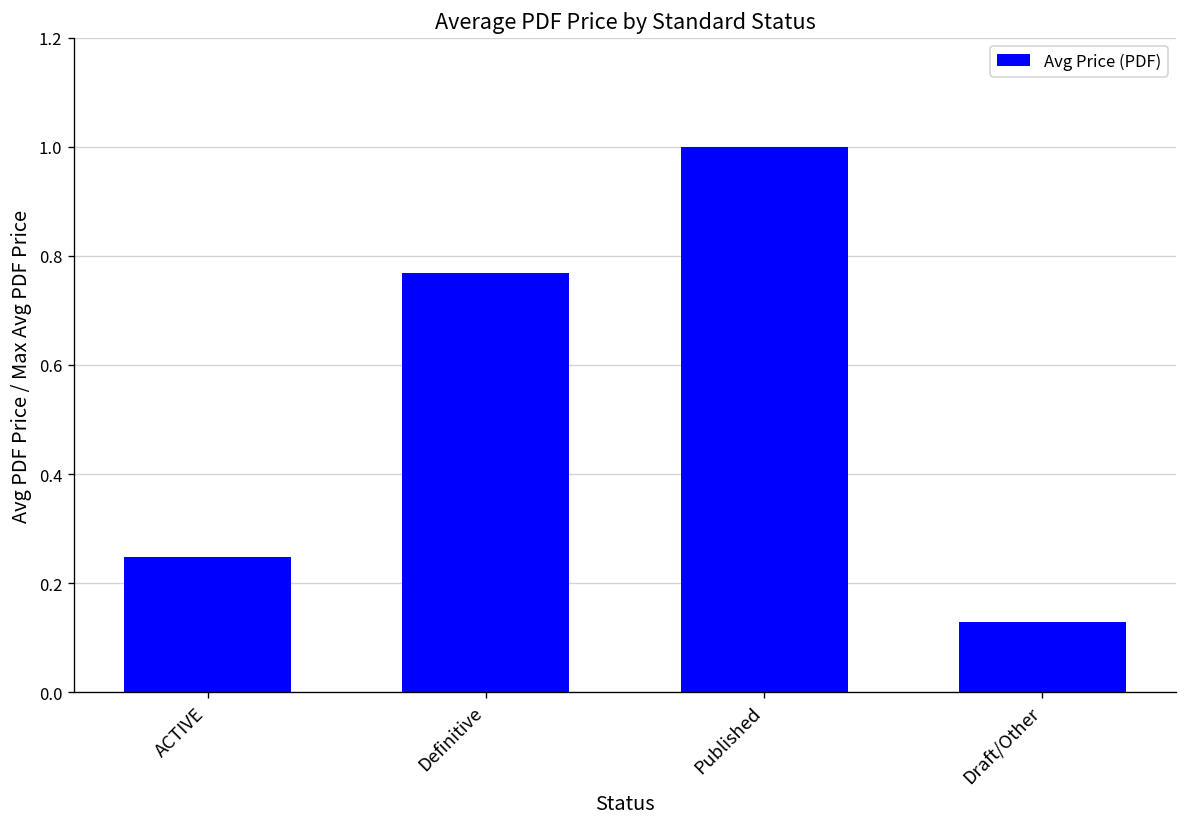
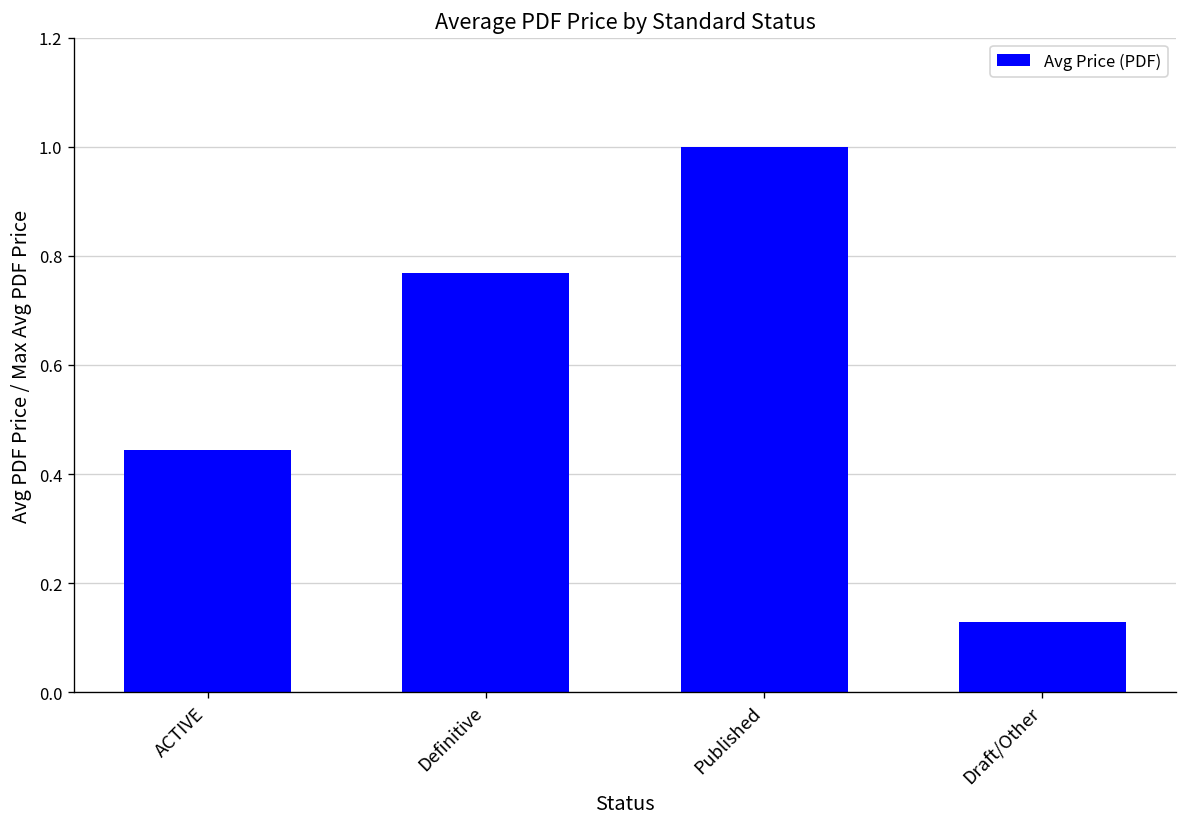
  {
-   "ACTIVE": 0.25,
+   "ACTIVE": 0.44,
    "Definitive": 0.77,
    "Published": 1.00,
    "Draft/Other": 0.13
  }
